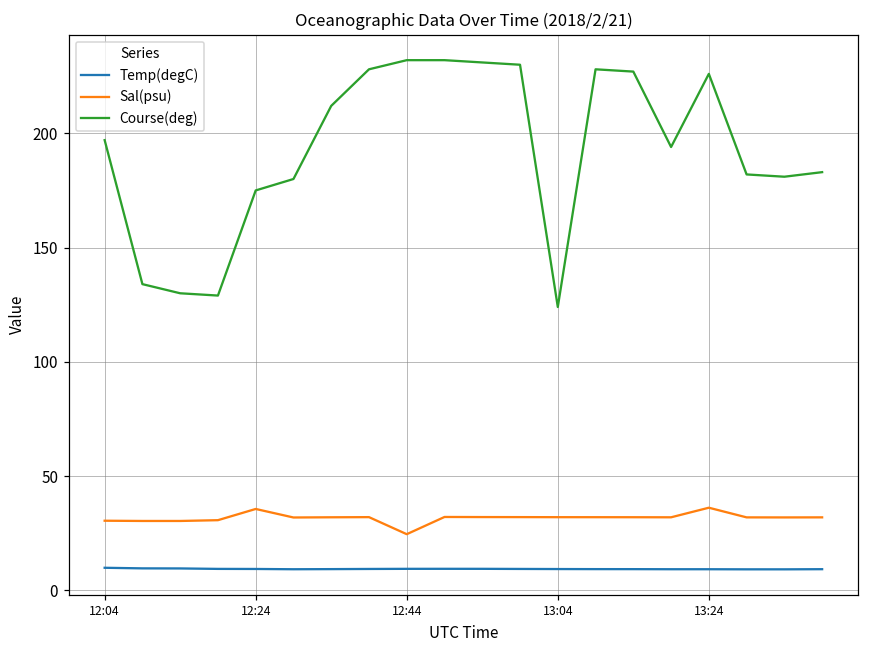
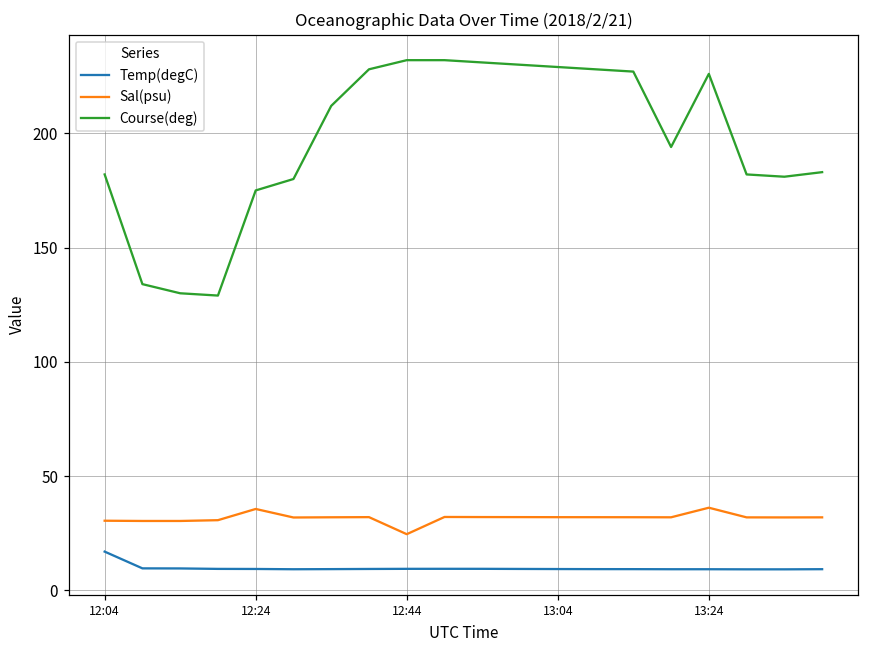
  {
    "Temp(degC)": {
-     "12:04": 10,
+     "12:04": 17,
      "12:24": 9,
      "12:44": 9,
      "13:04": 9,
      "13:24": 9
    },
    "Sal(psu)": {
      "12:04": 30,
      "12:24": 36,
      "12:44": 25,
      "13:04": 32,
      "13:24": 36
    },
    "Course(deg)": {
-     "12:04": 197,
+     "12:04": 182,
      "12:24": 175,
      "12:44": 232,
-     "13:04": 124,
+     "13:04": 229,
      "13:24": 226
    }
  }
